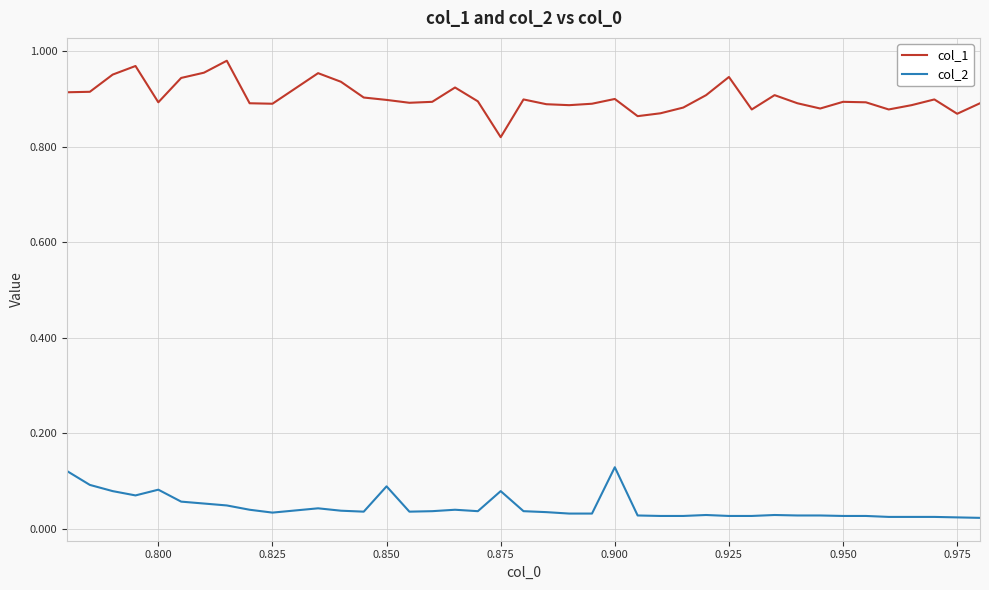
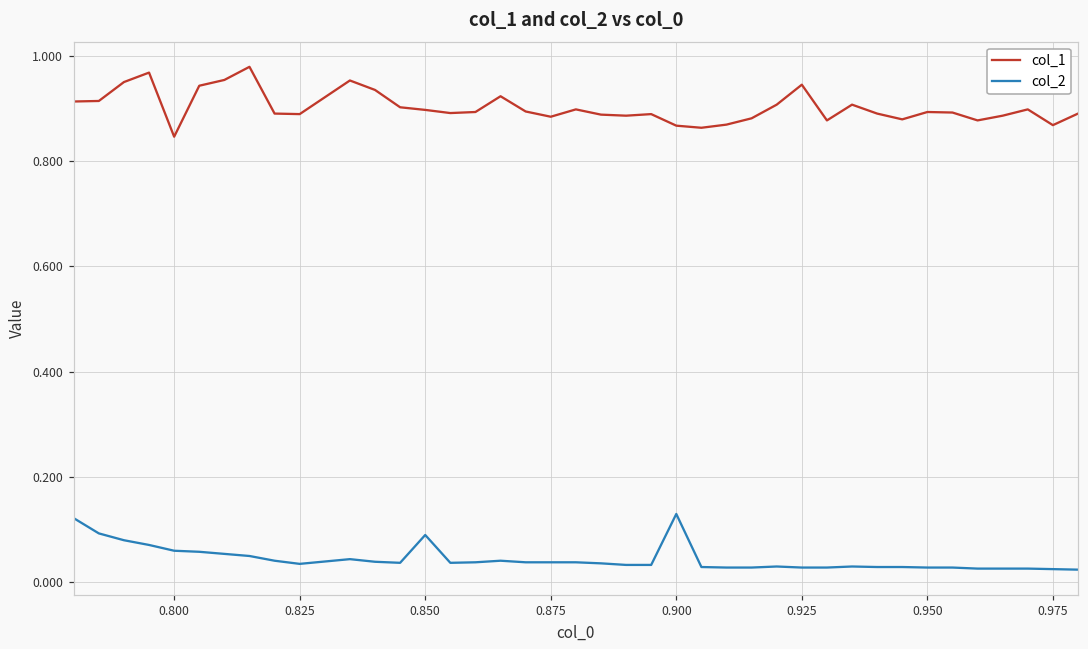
  {
    "col_1": {
-     "0.800": 0.89,
+     "0.800": 0.85,
      "0.825": 0.89,
      "0.850": 0.90,
-     "0.875": 0.82,
-     "0.900": 0.90,
+     "0.875": 0.89,
+     "0.900": 0.87,
      "0.925": 0.95,
      "0.950": 0.89,
      "0.975": 0.87
    },
    "col_2": {
-     "0.800": 0.08,
+     "0.800": 0.06,
      "0.825": 0.03,
      "0.850": 0.09,
-     "0.875": 0.08,
+     "0.875": 0.04,
      "0.900": 0.13,
      "0.925": 0.03,
      "0.950": 0.03,
      "0.975": 0.02
    }
  }
